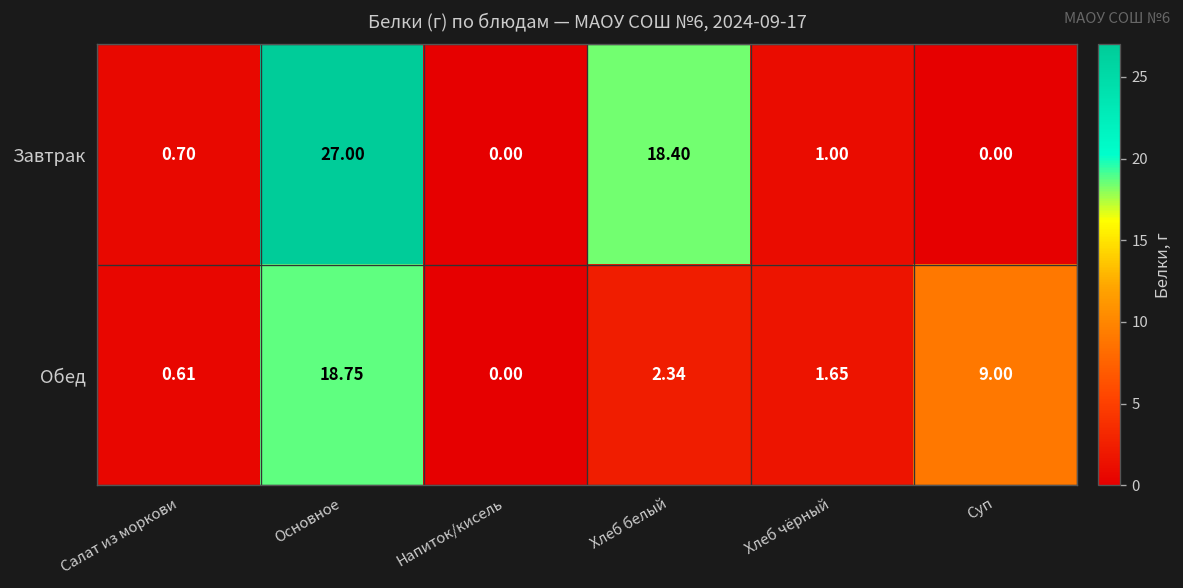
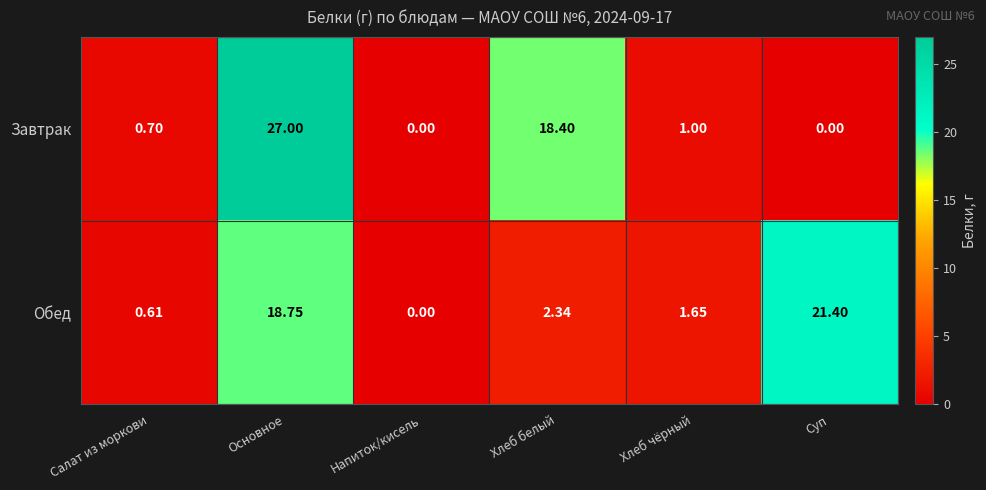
  {
    "Завтрак": {
      "Салат из моркови": 0.70,
      "Основное": 27.00,
      "Напиток/кисель": 0.00,
      "Хлеб белый": 18.40,
      "Хлеб чёрный": 1.00,
      "Суп": 0.00
    },
    "Обед": {
      "Салат из моркови": 0.61,
      "Основное": 18.75,
      "Напиток/кисель": 0.00,
      "Хлеб белый": 2.34,
      "Хлеб чёрный": 1.65,
-     "Суп": 9.00
+     "Суп": 21.40
    }
  }
